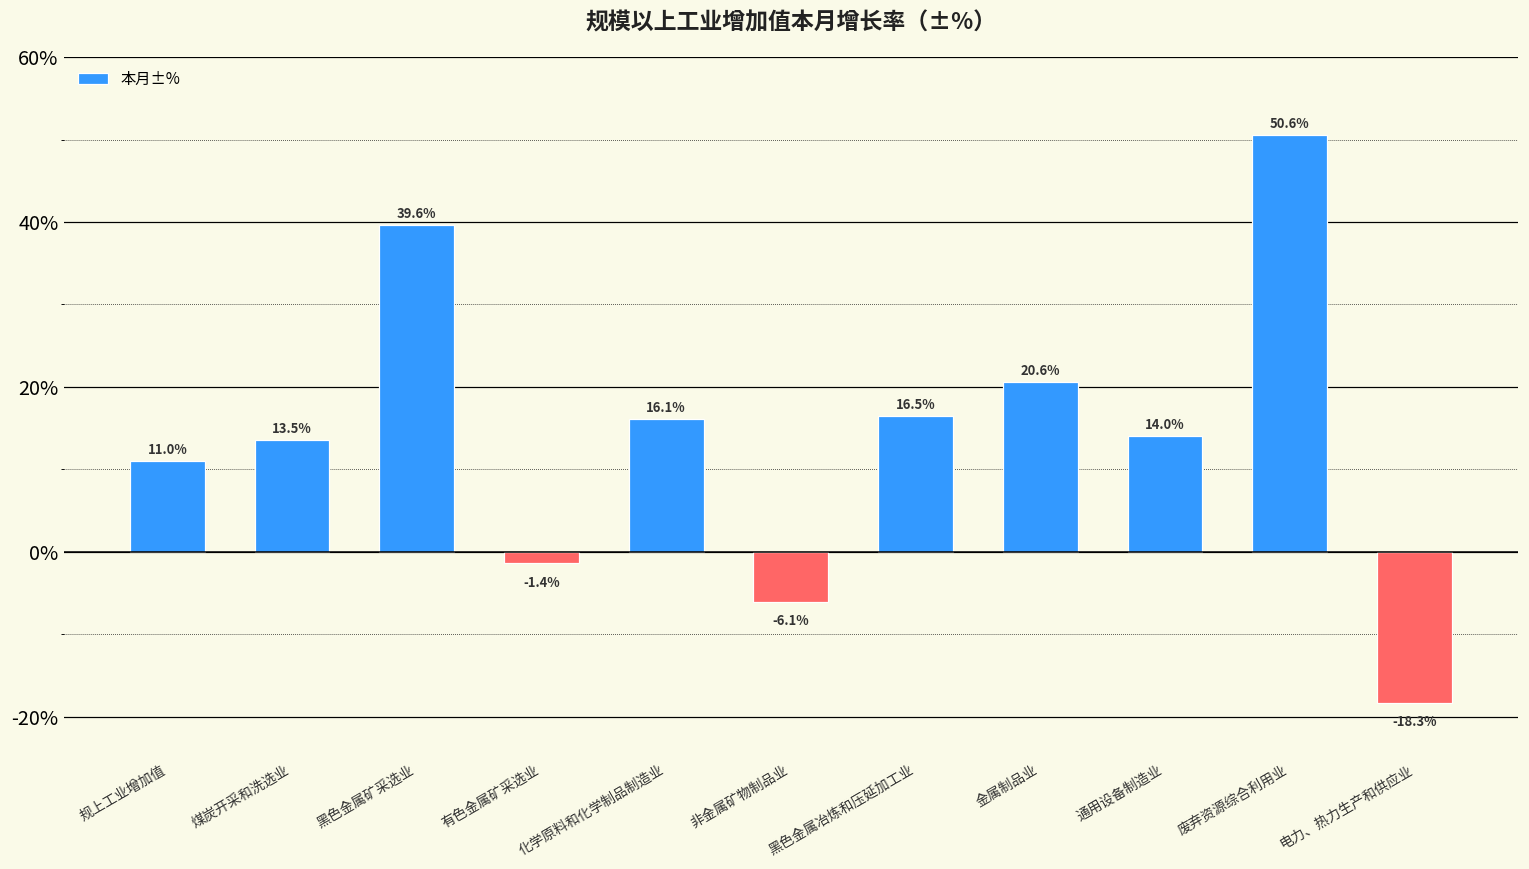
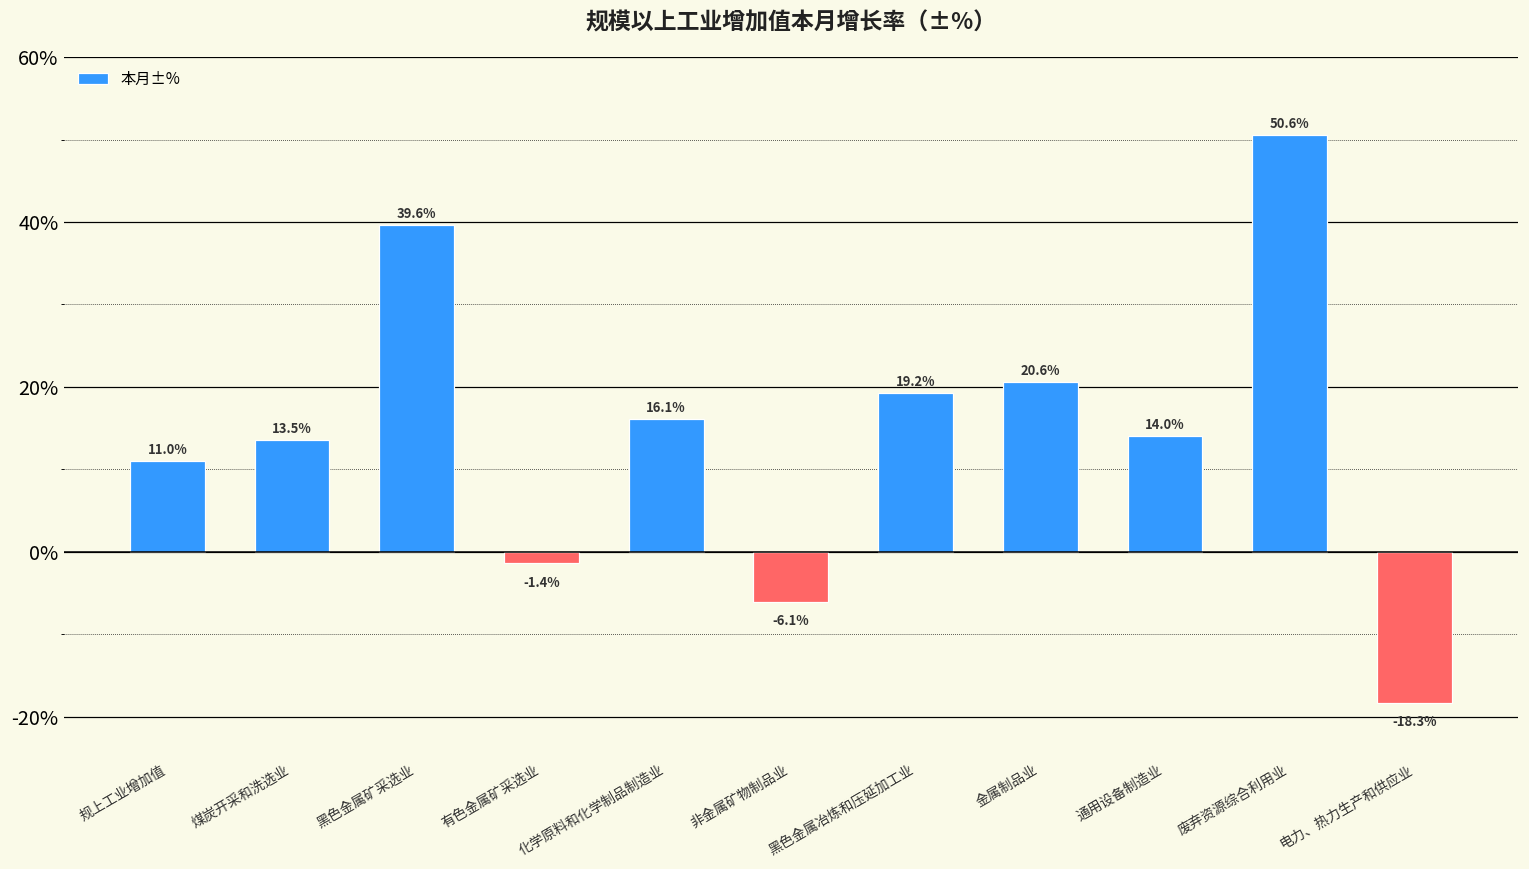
  {
    "规上工业增加值": "11.0%",
    "煤炭开采和洗选业": "13.5%",
    "黑色金属矿采选业": "39.6%",
    "有色金属矿采选业": "-1.4%",
    "化学原料和化学制品制造业": "16.1%",
    "非金属矿物制品业": "-6.1%",
-   "黑色金属冶炼和压延加工业": "16.5%",
+   "黑色金属冶炼和压延加工业": "19.2%",
    "金属制品业": "20.6%",
    "通用设备制造业": "14.0%",
    "废弃资源综合利用业": "50.6%",
    "电力、热力生产和供应业": "-18.3%"
  }
